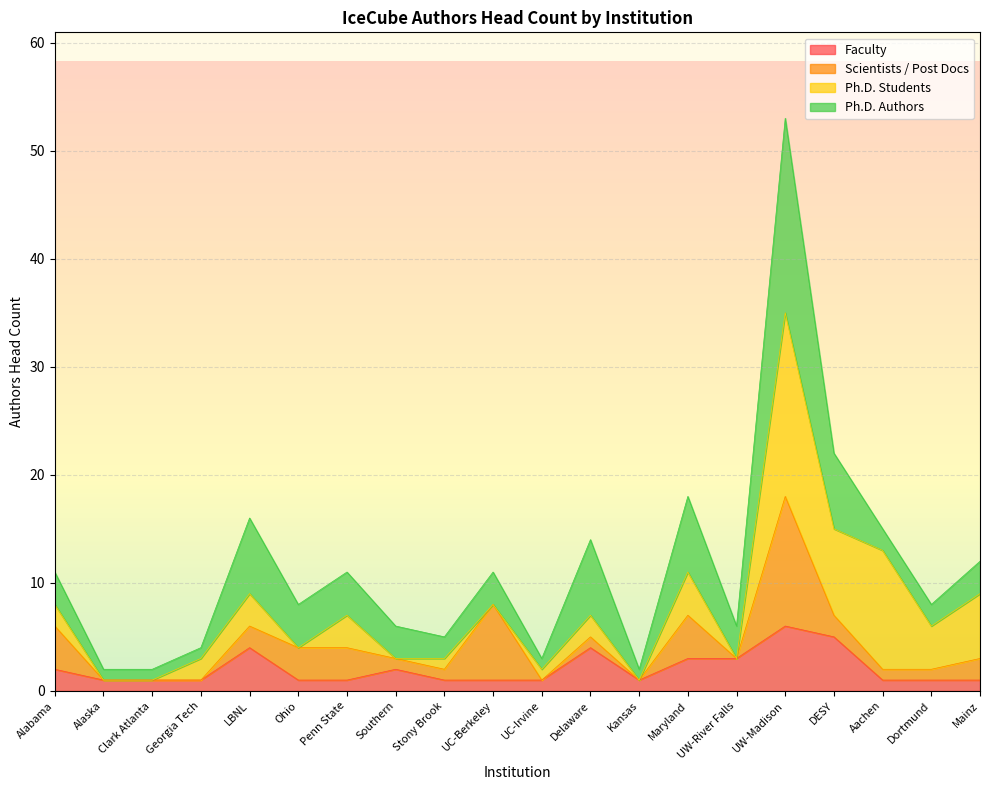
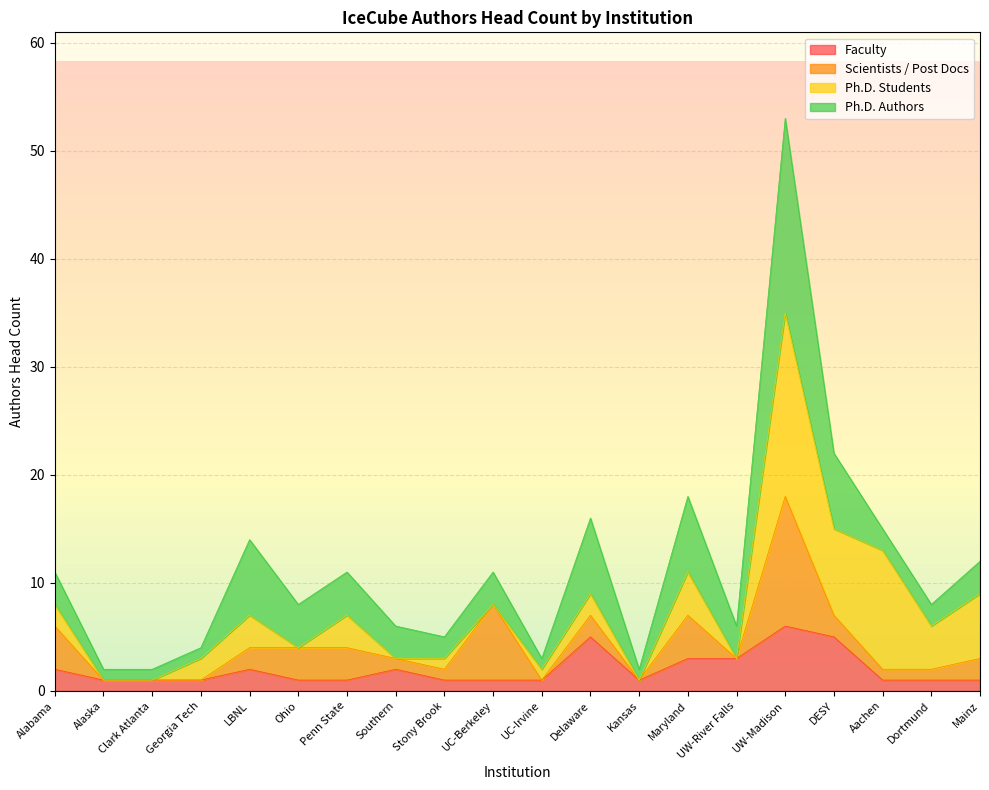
  {
    "Faculty": {
      "Alabama": 2,
-     "LBNL": 4,
+     "LBNL": 2,
      "Ohio": 1,
      "Penn State": 1,
      "Southern": 2,
      "Stony Brook": 1,
      "UC-Berkeley": 1,
-     "Delaware": 4,
+     "Delaware": 5,
      "Maryland": 3,
      "UW-Madison": 6,
      "DESY": 5,
      "Aachen": 1,
      "Dortmund": 1,
      "Mainz": 1
    },
    "Scientists / Post Docs": {
      "Alabama": 6,
      "Penn State": 4,
      "Stony Brook": 2,
-     "Delaware": 1,
+     "Delaware": 2,
      "Maryland": 7,
      "UW-Madison": 18,
      "DESY": 7,
      "Aachen": 2,
      "Dortmund": 2,
      "Mainz": 3
    },
    "Ph.D. Students": {
      "Alabama": 2,
      "Georgia Tech": 2,
      "LBNL": 3,
      "Penn State": 3,
      "Stony Brook": 1,
      "UC-Irvine": 1,
      "Delaware": 2,
      "Maryland": 4,
      "UW-Madison": 17,
      "DESY": 8,
      "Aachen": 11,
      "Dortmund": 4,
      "Mainz": 6
    },
    "Ph.D. Authors": {
      "Alabama": 3,
      "Alaska": 1,
      "Clark Atlanta": 1,
      "Georgia Tech": 1,
      "LBNL": 7,
      "Ohio": 4,
      "Penn State": 4,
      "Southern": 3,
      "Stony Brook": 2,
      "UC-Berkeley": 3,
      "UC-Irvine": 1,
      "Delaware": 7,
      "Kansas": 1,
      "Maryland": 7,
      "UW-River Falls": 3,
      "UW-Madison": 18,
      "DESY": 7,
      "Aachen": 2,
      "Dortmund": 2,
      "Mainz": 3
    }
  }
